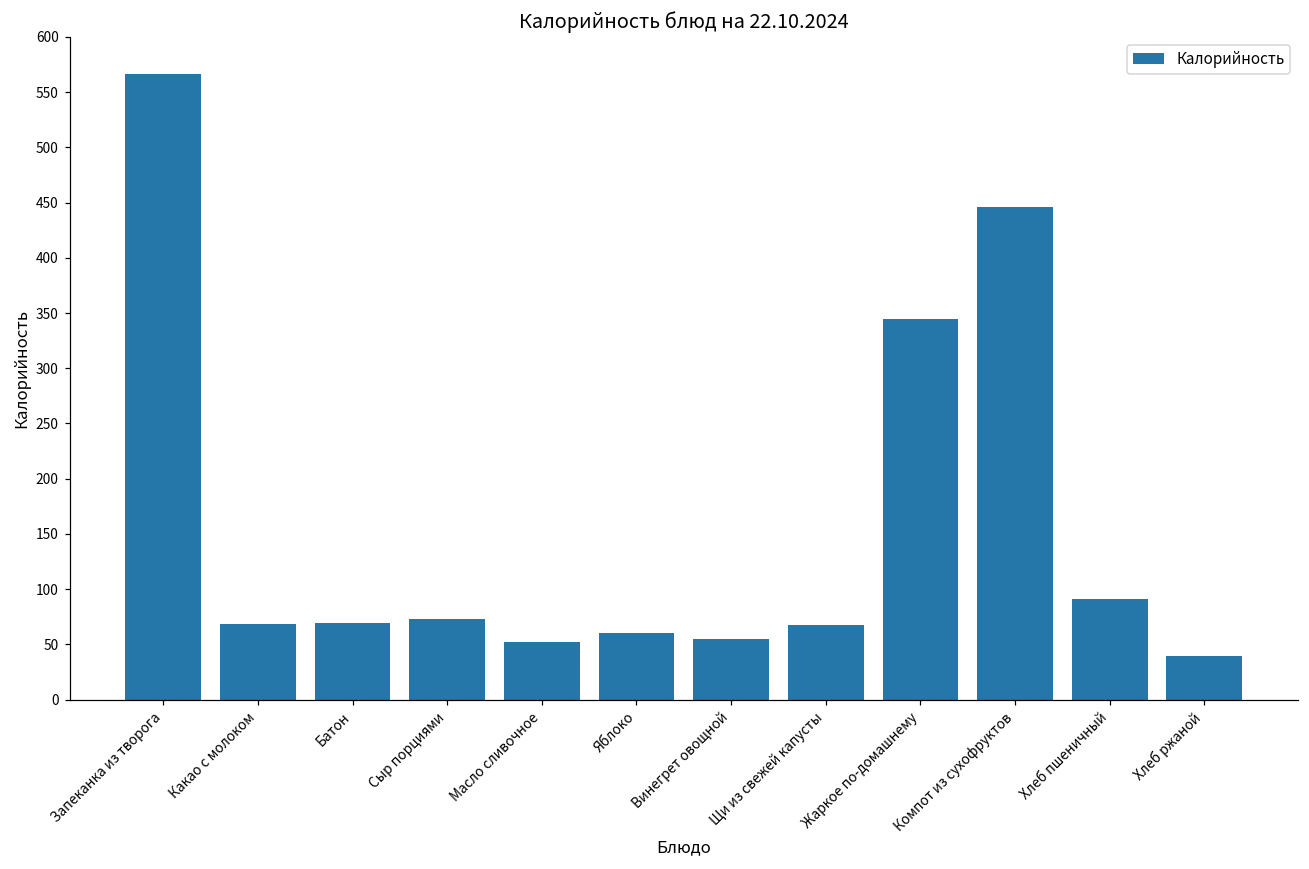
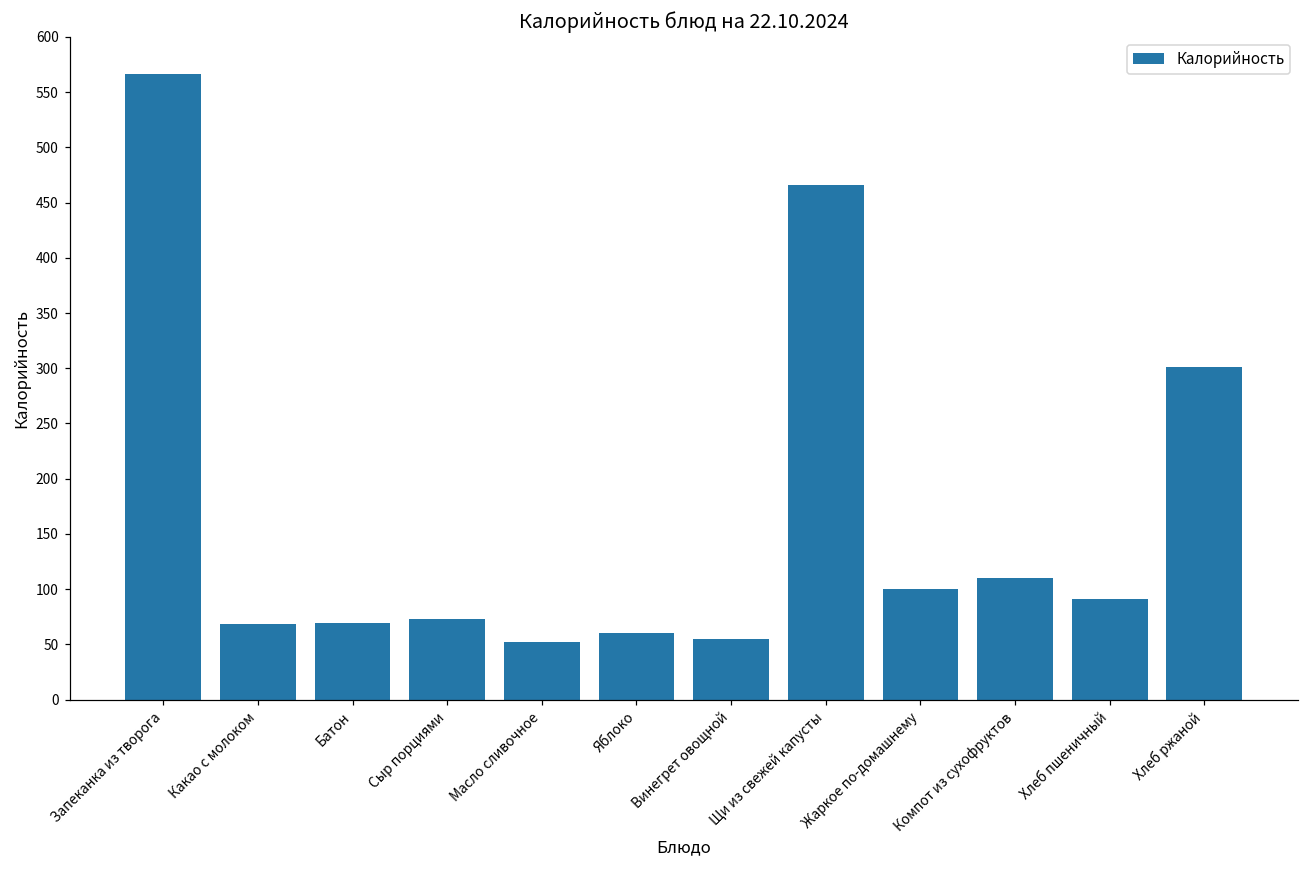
  {
    "Запеканка из творога": 567,
    "Какао с молоком": 68,
    "Батон": 69,
    "Сыр порциями": 73,
    "Масло сливочное": 53,
    "Яблоко": 60,
    "Винегрет овощной": 55,
-   "Щи из свежей капусты": 68,
-   "Жаркое по-домашнему": 345,
-   "Компот из сухофруктов": 446,
+   "Щи из свежей капусты": 466,
+   "Жаркое по-домашнему": 100,
+   "Компот из сухофруктов": 110,
    "Хлеб пшеничный": 91,
-   "Хлеб ржаной": 40
+   "Хлеб ржаной": 301
  }
